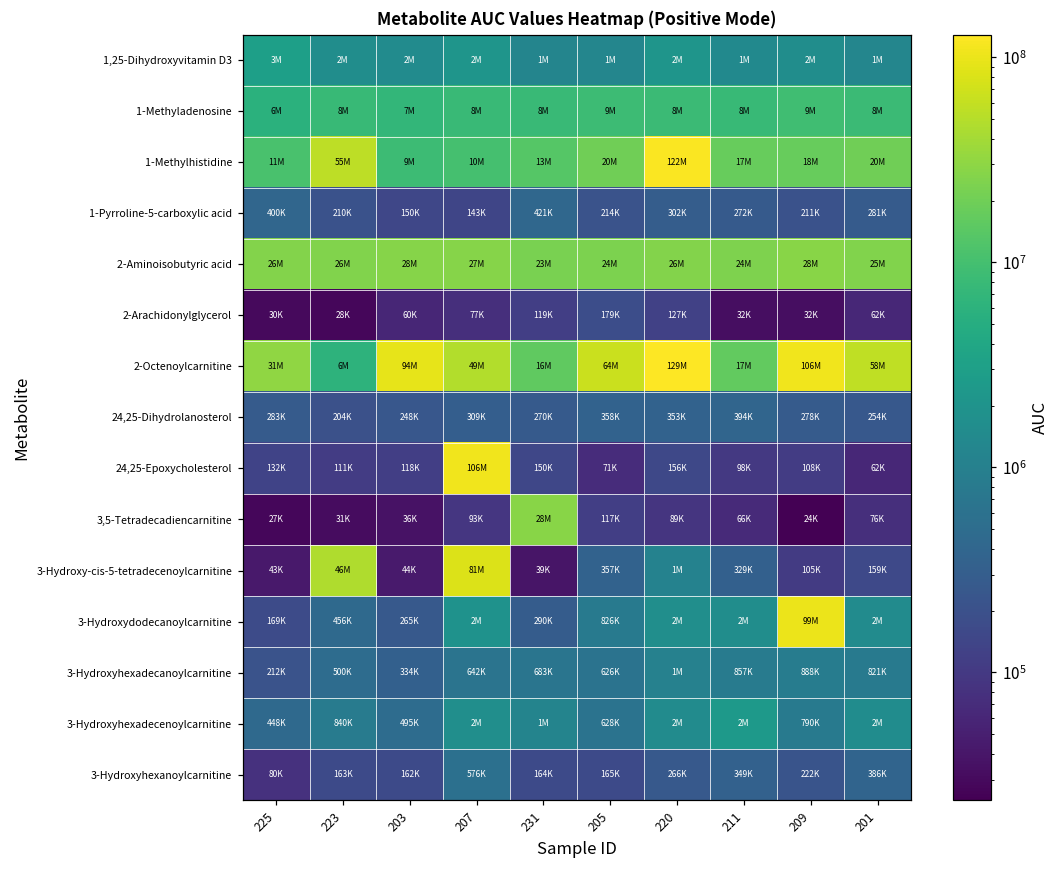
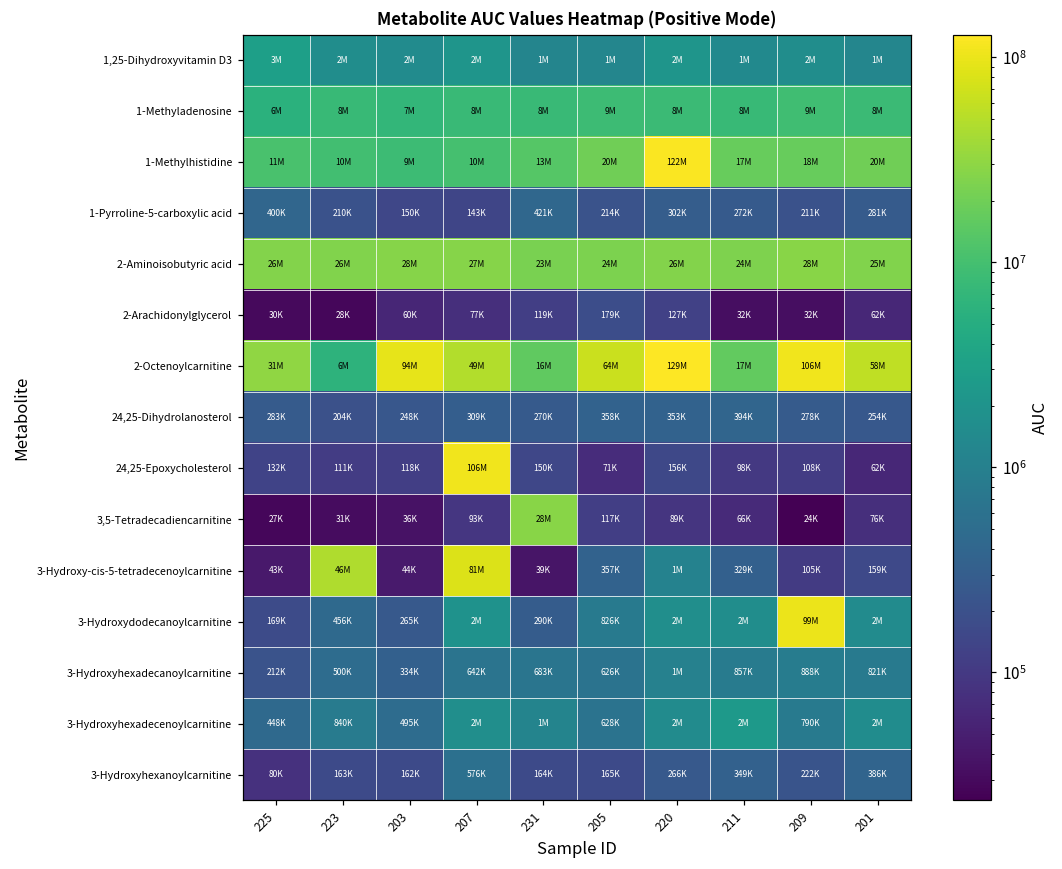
  {
    "1,25-Dihydroxyvitamin D3": {
      "225": "3M",
      "223": "2M",
      "203": "2M",
      "207": "2M",
      "231": "1M",
      "205": "1M",
      "220": "2M",
      "211": "1M",
      "209": "2M",
      "201": "1M"
    },
    "1-Methyladenosine": {
      "225": "6M",
      "223": "8M",
      "203": "7M",
      "207": "8M",
      "231": "8M",
      "205": "9M",
      "220": "8M",
      "211": "8M",
      "209": "9M",
      "201": "8M"
    },
    "1-Methylhistidine": {
      "225": "11M",
-     "223": "55M",
+     "223": "10M",
      "203": "9M",
      "207": "10M",
      "231": "13M",
      "205": "20M",
      "220": "122M",
      "211": "17M",
      "209": "18M",
      "201": "20M"
    },
    "1-Pyrroline-5-carboxylic acid": {
      "225": "400K",
      "223": "210K",
      "203": "150K",
      "207": "143K",
      "231": "421K",
      "205": "214K",
      "220": "302K",
      "211": "272K",
      "209": "211K",
      "201": "281K"
    },
    "2-Aminoisobutyric acid": {
      "225": "26M",
      "223": "26M",
      "203": "28M",
      "207": "27M",
      "231": "23M",
      "205": "24M",
      "220": "26M",
      "211": "24M",
      "209": "28M",
      "201": "25M"
    },
    "2-Arachidonylglycerol": {
      "225": "30K",
      "223": "28K",
      "203": "60K",
      "207": "77K",
      "231": "119K",
      "205": "179K",
      "220": "127K",
      "211": "32K",
      "209": "32K",
      "201": "62K"
    },
    "2-Octenoylcarnitine": {
      "225": "31M",
      "223": "6M",
      "203": "94M",
      "207": "49M",
      "231": "16M",
      "205": "64M",
      "220": "129M",
      "211": "17M",
      "209": "106M",
      "201": "58M"
    },
    "24,25-Dihydrolanosterol": {
      "225": "283K",
      "223": "204K",
      "203": "248K",
      "207": "309K",
      "231": "270K",
      "205": "358K",
      "220": "353K",
      "211": "394K",
      "209": "278K",
      "201": "254K"
    },
    "24,25-Epoxycholesterol": {
      "225": "132K",
      "223": "111K",
      "203": "118K",
      "207": "106M",
      "231": "150K",
      "205": "71K",
      "220": "156K",
      "211": "98K",
      "209": "108K",
      "201": "62K"
    },
    "3,5-Tetradecadiencarnitine": {
      "225": "27K",
      "223": "31K",
      "203": "36K",
      "207": "93K",
      "231": "28M",
      "205": "117K",
      "220": "89K",
      "211": "66K",
      "209": "24K",
      "201": "76K"
    },
    "3-Hydroxy-cis-5-tetradecenoylcarnitine": {
      "225": "43K",
      "223": "46M",
      "203": "44K",
      "207": "81M",
      "231": "39K",
      "205": "357K",
      "220": "1M",
      "211": "329K",
      "209": "105K",
      "201": "159K"
    },
    "3-Hydroxydodecanoylcarnitine": {
      "225": "169K",
      "223": "456K",
      "203": "265K",
      "207": "2M",
      "231": "290K",
      "205": "826K",
      "220": "2M",
      "211": "2M",
      "209": "99M",
      "201": "2M"
    },
    "3-Hydroxyhexadecanoylcarnitine": {
      "225": "212K",
      "223": "500K",
      "203": "334K",
      "207": "642K",
      "231": "683K",
      "205": "626K",
      "220": "1M",
      "211": "857K",
      "209": "888K",
      "201": "821K"
    },
    "3-Hydroxyhexadecenoylcarnitine": {
      "225": "448K",
      "223": "840K",
      "203": "495K",
      "207": "2M",
      "231": "1M",
      "205": "628K",
      "220": "2M",
      "211": "2M",
      "209": "790K",
      "201": "2M"
    },
    "3-Hydroxyhexanoylcarnitine": {
      "225": "80K",
      "223": "163K",
      "203": "162K",
      "207": "576K",
      "231": "164K",
      "205": "165K",
      "220": "266K",
      "211": "349K",
      "209": "222K",
      "201": "386K"
    }
  }
